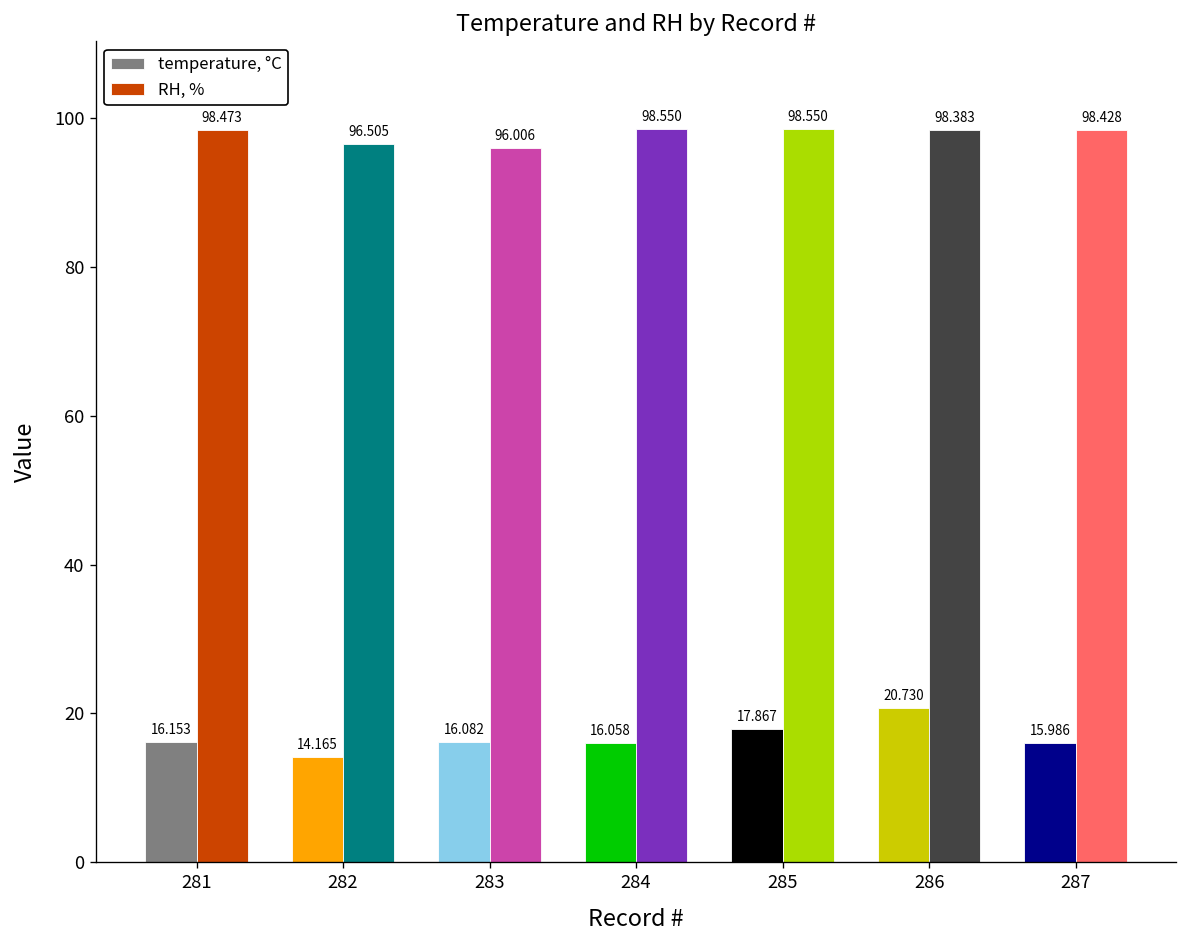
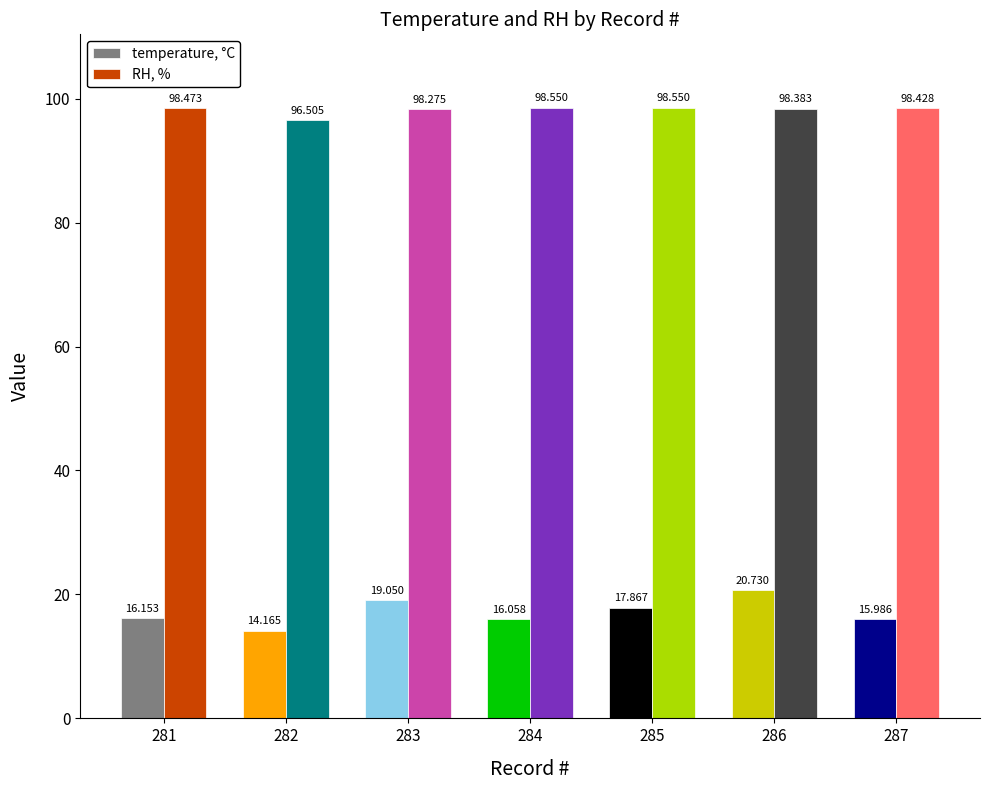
  {
    "temperature, °C": {
      "281": 16.153,
      "282": 14.165,
-     "283": 16.082,
+     "283": 19.050,
      "284": 16.058,
      "285": 17.867,
      "286": 20.730,
      "287": 15.986
    },
    "RH, %": {
      "281": 98.473,
      "282": 96.505,
-     "283": 96.006,
+     "283": 98.275,
      "284": 98.550,
      "285": 98.550,
      "286": 98.383,
      "287": 98.428
    }
  }
